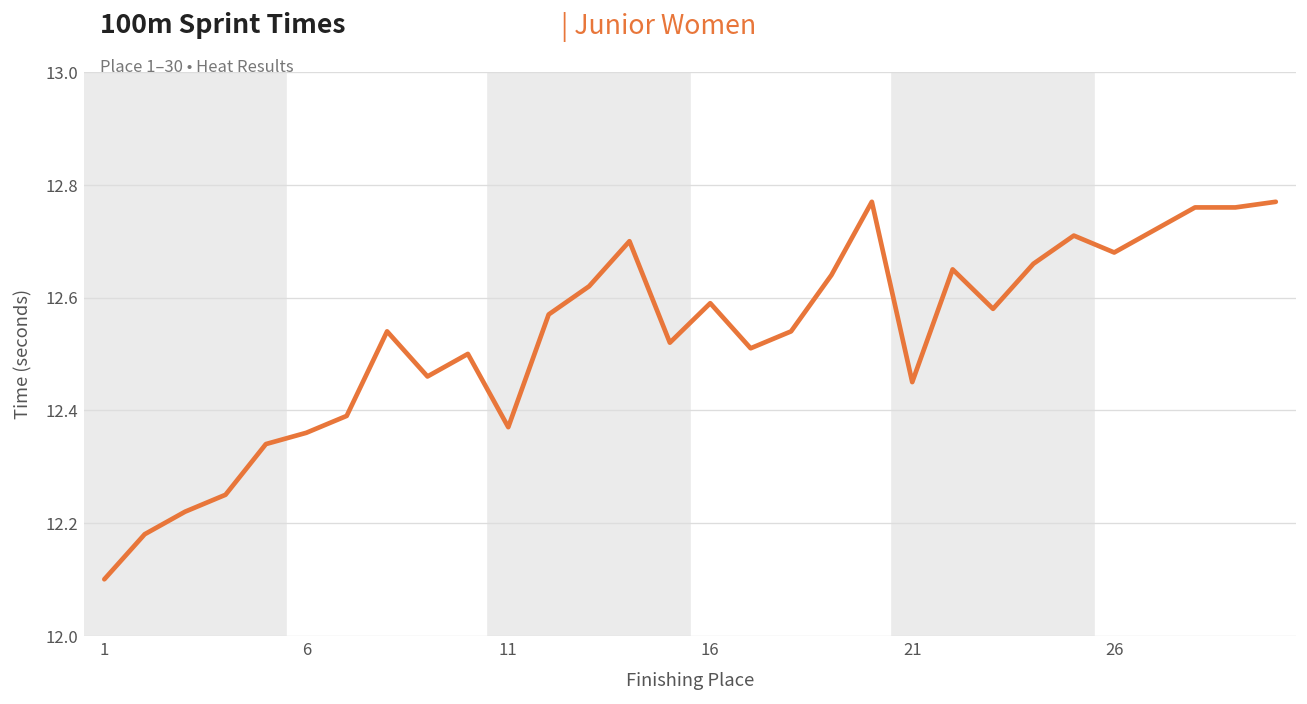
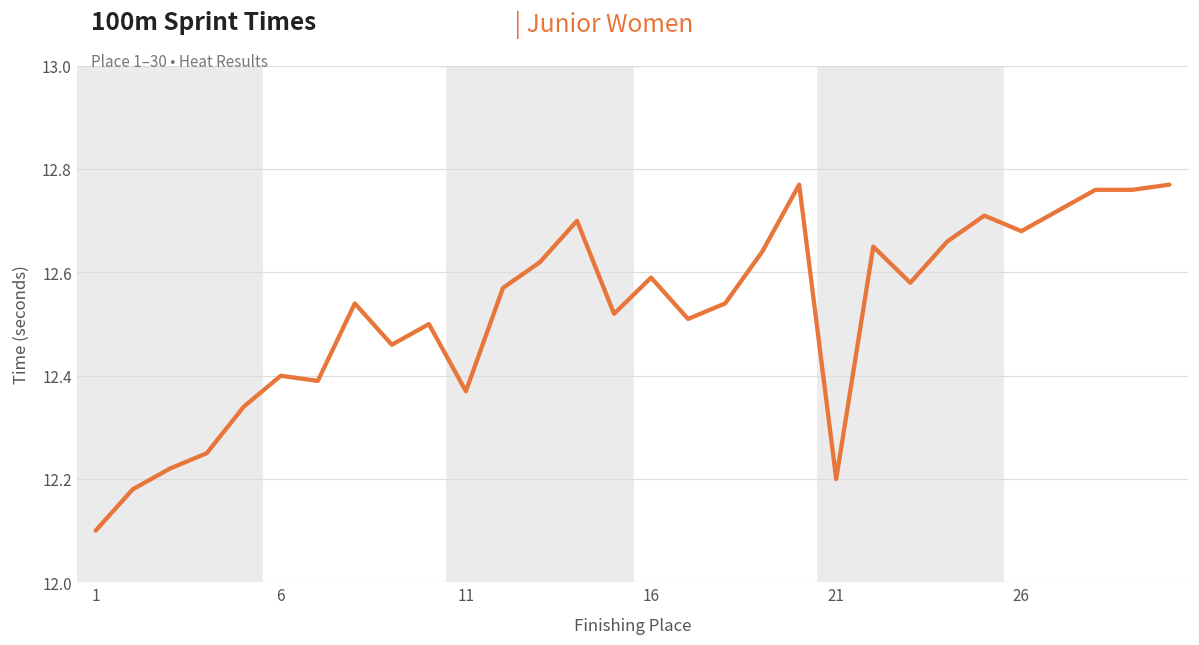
  {
    "1": 12.10,
-   "6": 12.36,
+   "6": 12.40,
    "11": 12.37,
    "16": 12.59,
-   "21": 12.45,
+   "21": 12.20,
    "26": 12.68
  }
